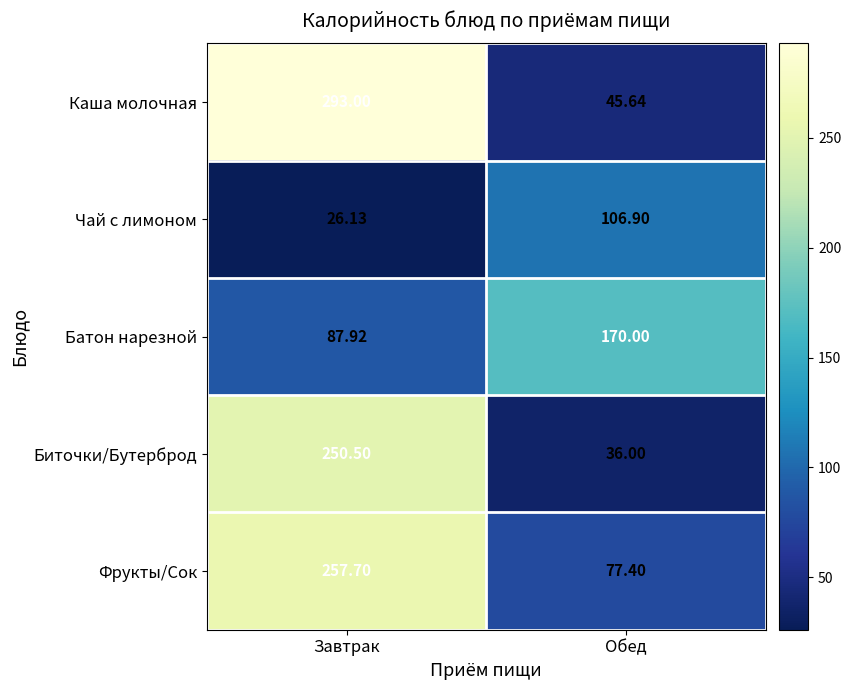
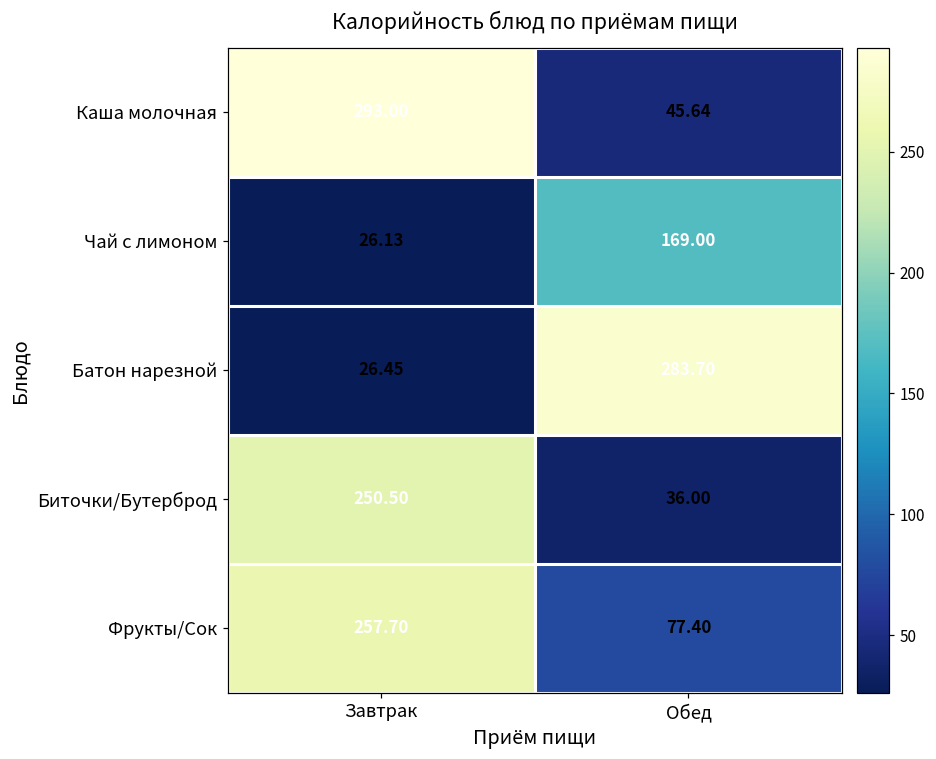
  {
    "Каша молочная": {
      "Обед": 45.64
    },
    "Чай с лимоном": {
      "Завтрак": 26.13,
-     "Обед": 106.90
+     "Обед": 169.00
    },
    "Батон нарезной": {
-     "Завтрак": 87.92,
-     "Обед": 170.00
+     "Завтрак": 26.45,
+     "Обед": 283.70
    },
    "Биточки/Бутерброд": {
      "Завтрак": 250.50,
      "Обед": 36.00
    },
    "Фрукты/Сок": {
      "Завтрак": 257.70,
      "Обед": 77.40
    }
  }
